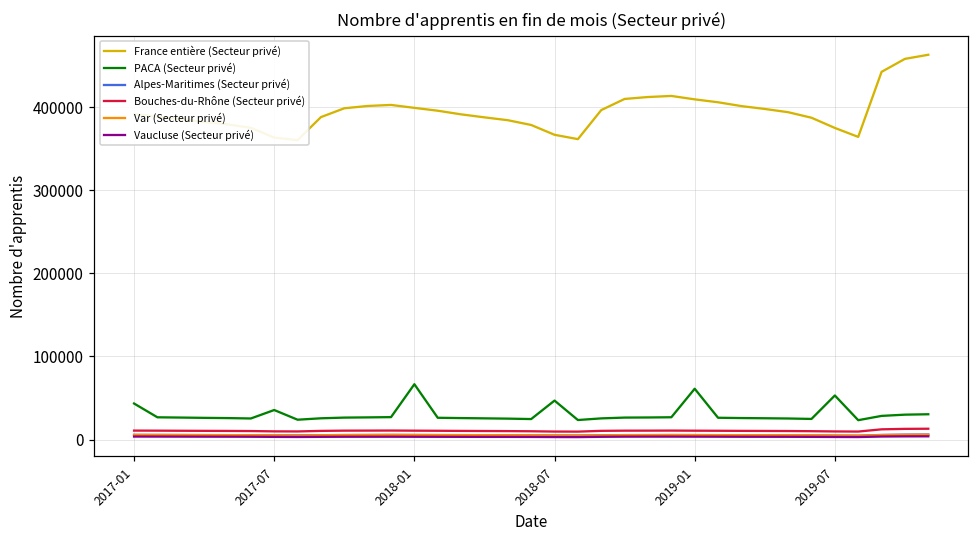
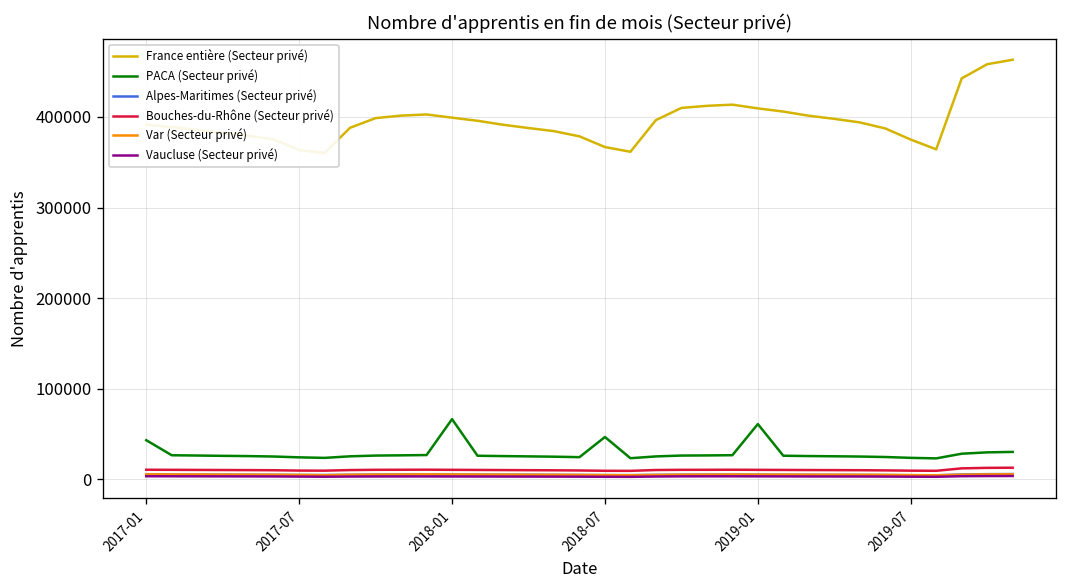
  {
    "PACA (Secteur privé)": {
      "2017-01": 40000,
-     "2017-07": 40000,
+     "2017-07": 20000,
      "2018-01": 70000,
      "2018-07": 50000,
      "2019-01": 60000,
-     "2019-07": 50000
+     "2019-07": 20000
    },
    "Bouches-du-Rhône (Secteur privé)": {
      "2017-01": 10000,
      "2017-07": 10000,
      "2018-01": 10000,
      "2018-07": 10000,
      "2019-01": 10000,
      "2019-07": 10000
    }
  }
